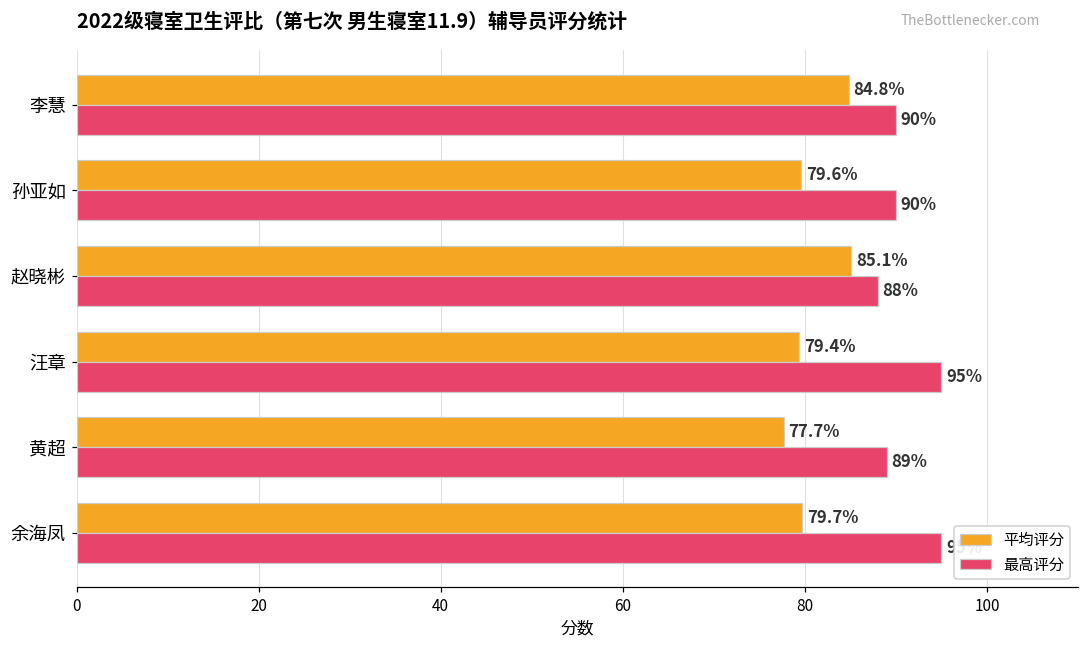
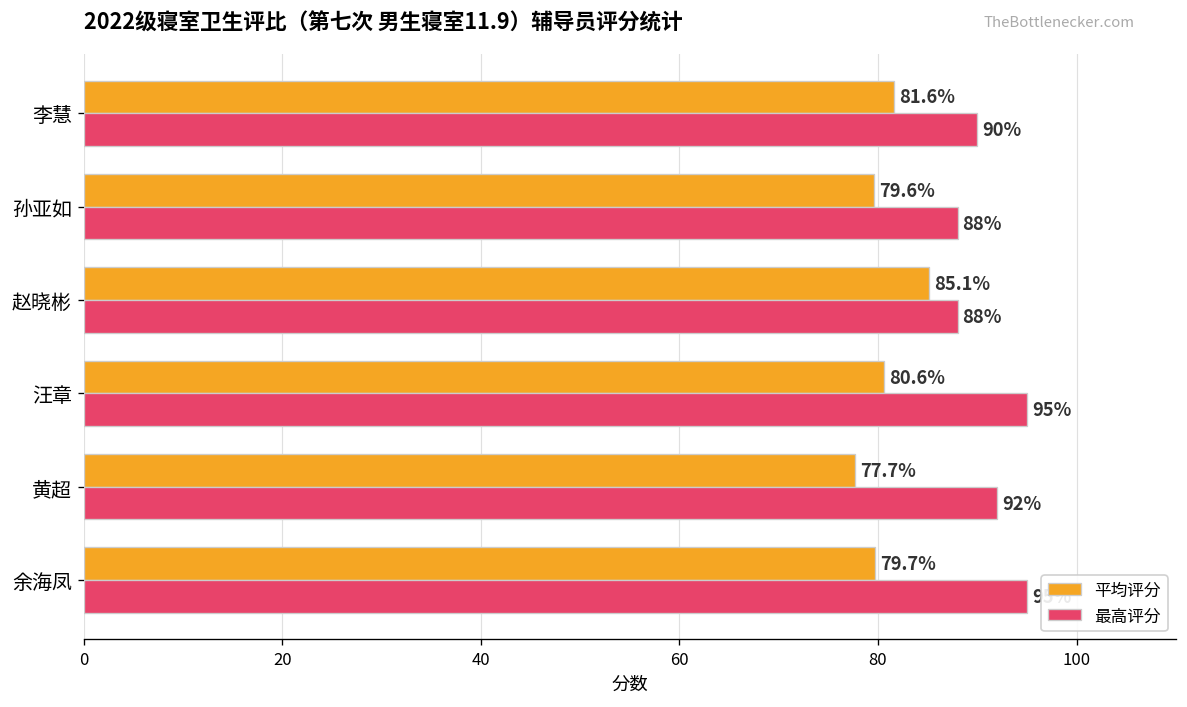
  {
    "平均评分": {
-     "李慧": "84.8%",
+     "李慧": "81.6%",
      "孙亚如": "79.6%",
      "赵晓彬": "85.1%",
-     "汪章": "79.4%",
+     "汪章": "80.6%",
      "黄超": "77.7%",
      "余海凤": "79.7%"
    },
    "最高评分": {
      "李慧": "90%",
-     "孙亚如": "90%",
+     "孙亚如": "88%",
      "赵晓彬": "88%",
      "汪章": "95%",
-     "黄超": "89%"
+     "黄超": "92%"
    }
  }
